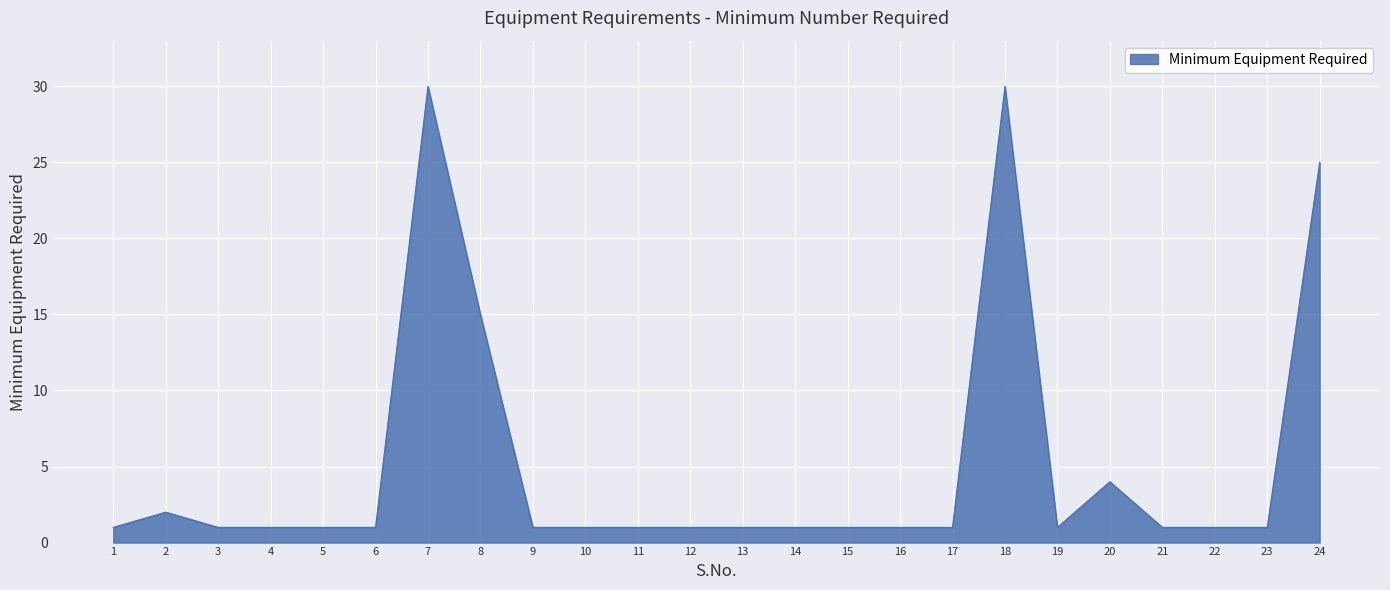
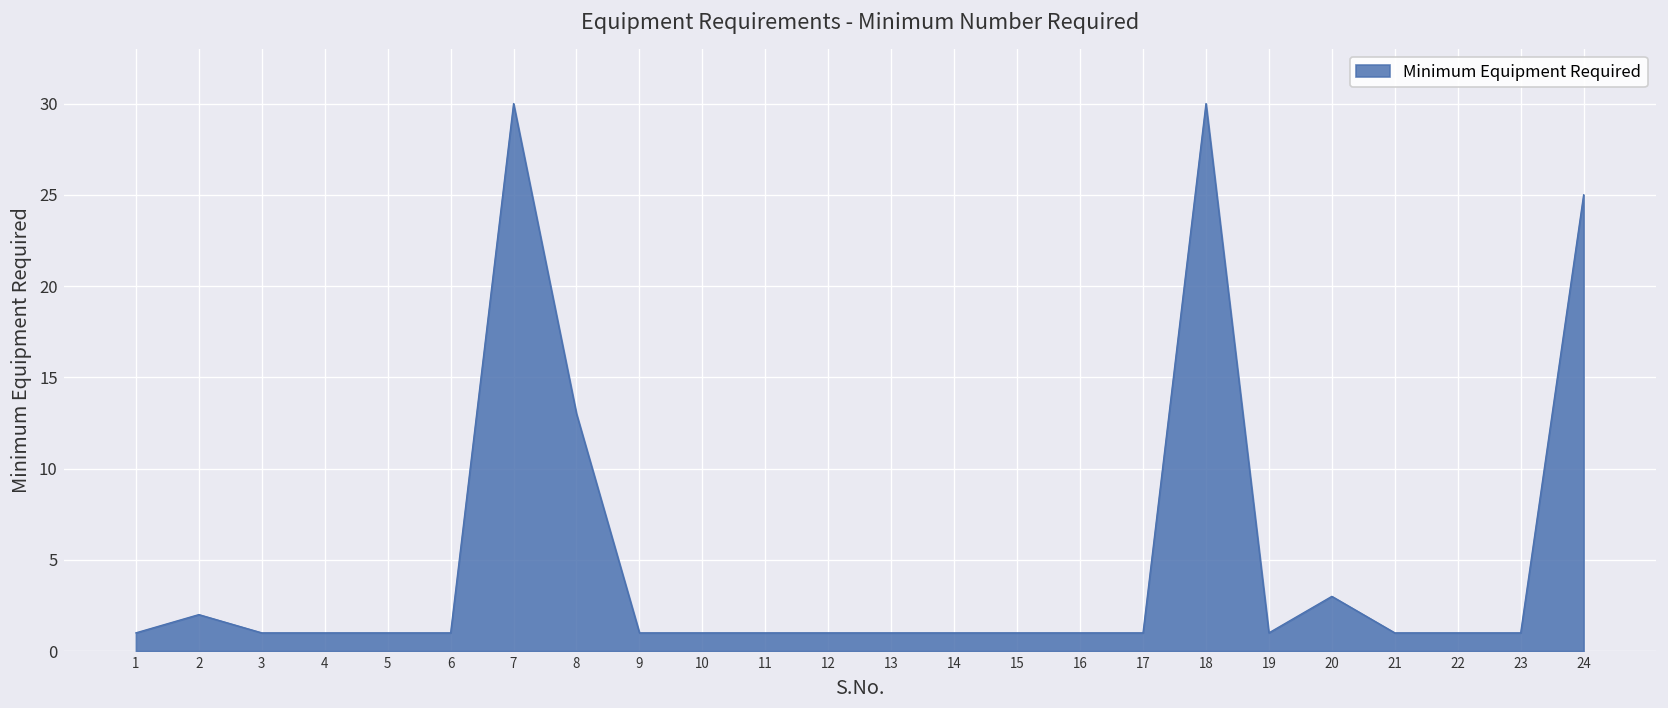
  {
    "1": 1,
    "2": 2,
    "3": 1,
    "4": 1,
    "5": 1,
    "6": 1,
    "7": 30,
-   "8": 15,
+   "8": 13,
    "9": 1,
    "10": 1,
    "11": 1,
    "12": 1,
    "13": 1,
    "14": 1,
    "15": 1,
    "16": 1,
    "17": 1,
    "18": 30,
    "19": 1,
-   "20": 4,
+   "20": 3,
    "21": 1,
    "22": 1,
    "23": 1,
    "24": 25
  }
